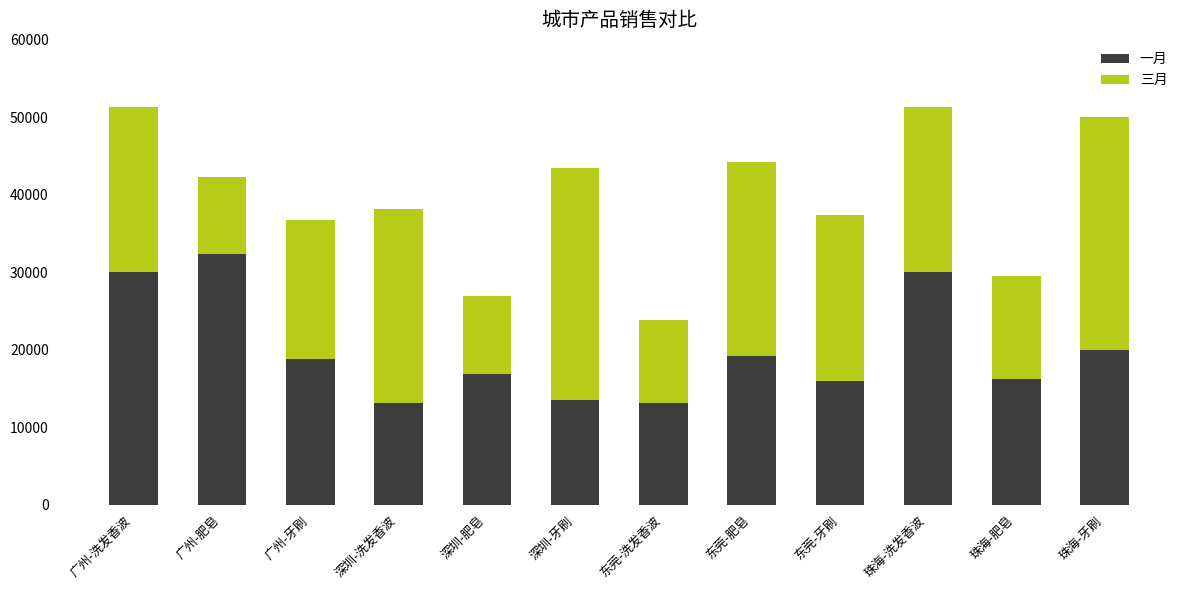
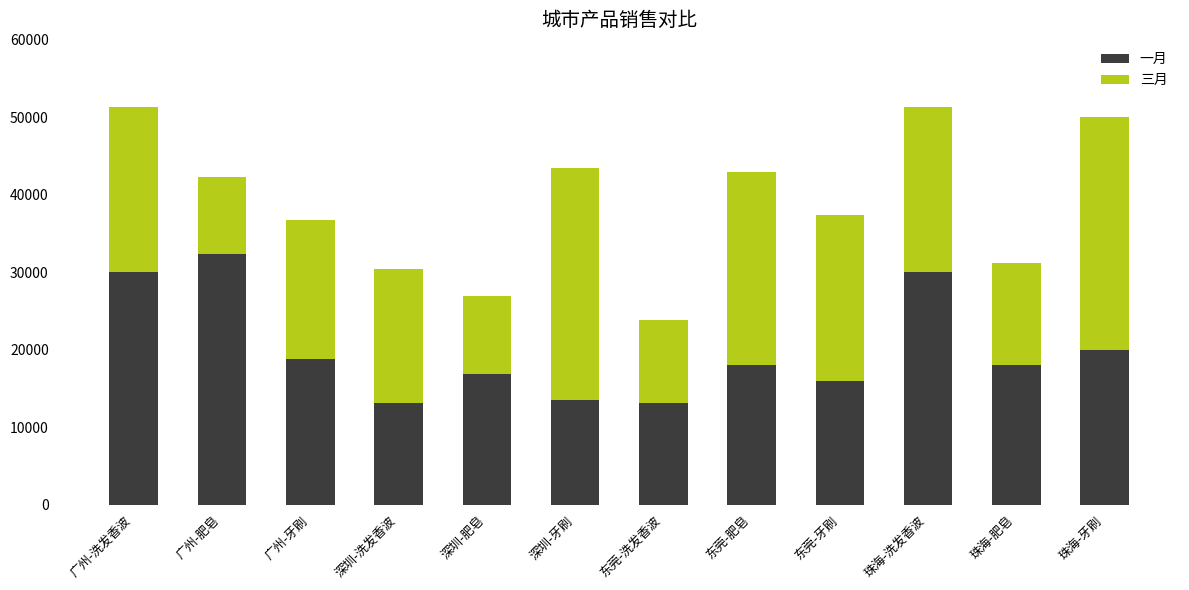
  {
    "一月": {
      "广州-洗发香波": 30000,
      "广州-肥皂": 32000,
      "广州-牙刷": 19000,
      "深圳-洗发香波": 13000,
      "深圳-肥皂": 17000,
      "深圳-牙刷": 14000,
      "东莞-洗发香波": 13000,
-     "东莞-肥皂": 19000,
+     "东莞-肥皂": 18000,
      "东莞-牙刷": 16000,
      "珠海-洗发香波": 30000,
-     "珠海-肥皂": 16000,
+     "珠海-肥皂": 18000,
      "珠海-牙刷": 20000
    },
    "三月": {
      "广州-洗发香波": 21000,
      "广州-肥皂": 10000,
      "广州-牙刷": 18000,
-     "深圳-洗发香波": 25000,
+     "深圳-洗发香波": 17000,
      "深圳-肥皂": 10000,
      "深圳-牙刷": 30000,
      "东莞-洗发香波": 11000,
      "东莞-肥皂": 25000,
      "东莞-牙刷": 21000,
      "珠海-洗发香波": 21000,
      "珠海-肥皂": 13000,
      "珠海-牙刷": 30000
    }
  }
